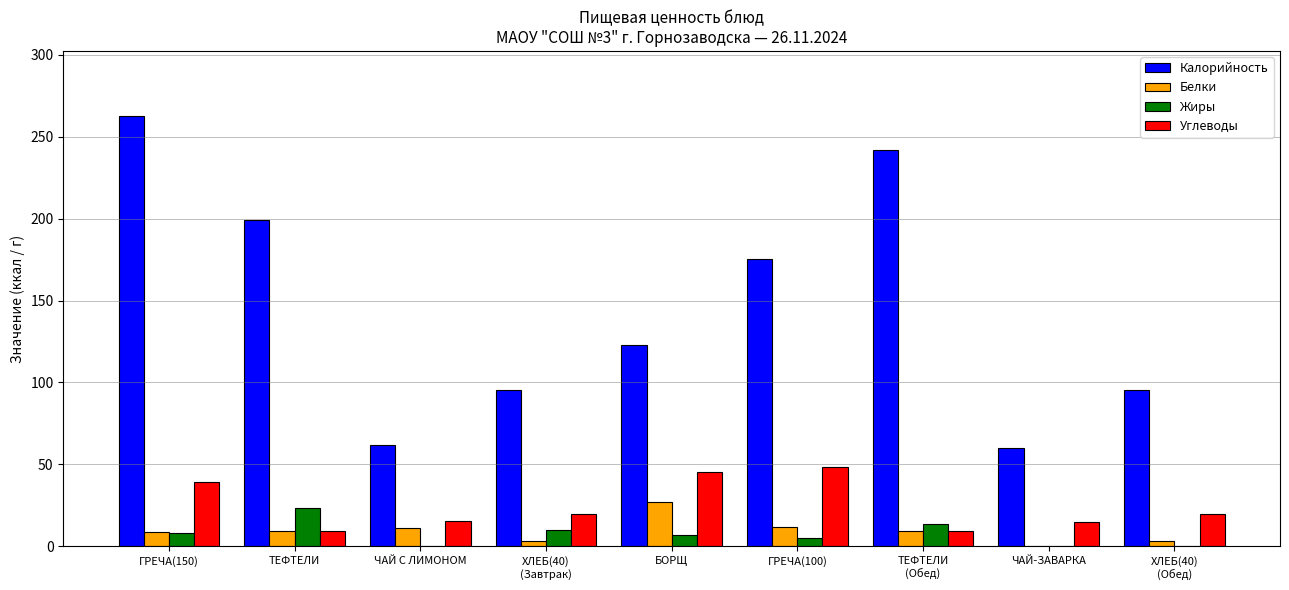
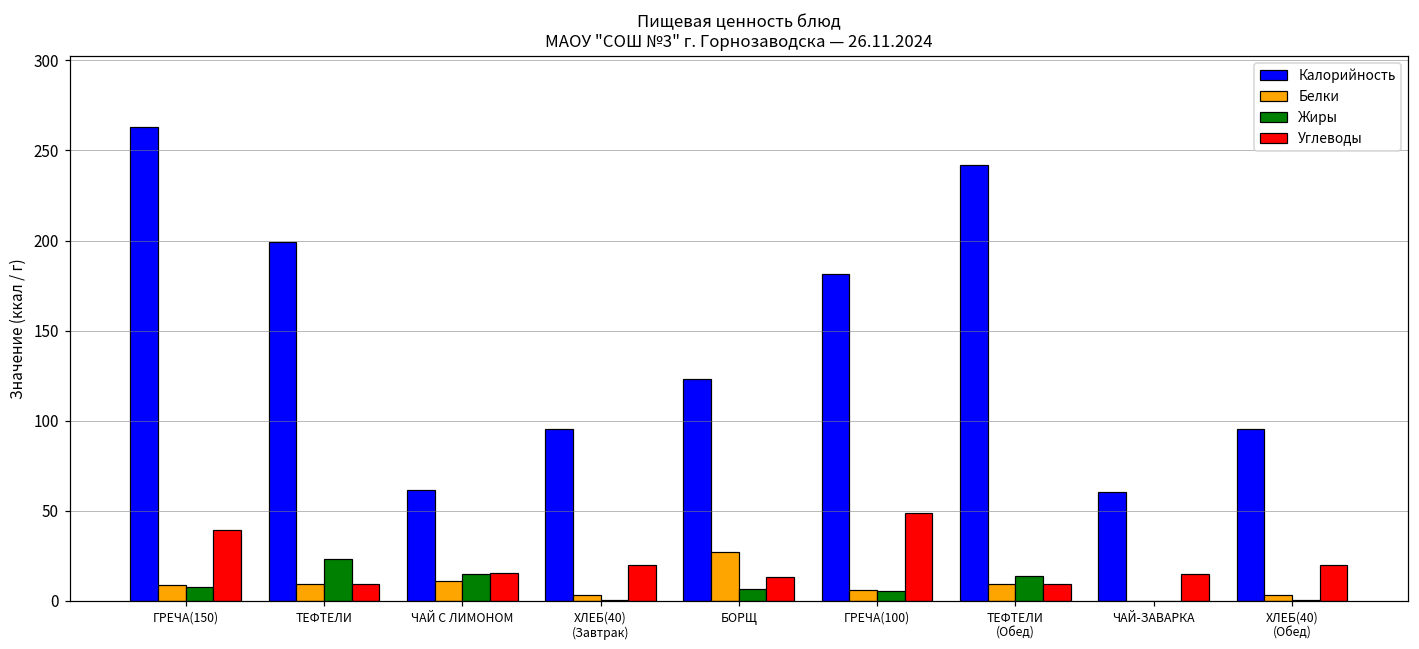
  {
    "Калорийность": {
      "ГРЕЧА(150)": 263,
      "ТЕФТЕЛИ": 199,
      "ЧАЙ С ЛИМОНОМ": 62,
      "ХЛЕБ(40) (Завтрак)": 95,
      "БОРЩ": 123,
-     "ГРЕЧА(100)": 176,
+     "ГРЕЧА(100)": 182,
      "ТЕФТЕЛИ (Обед)": 242,
      "ЧАЙ-ЗАВАРКА": 60,
      "ХЛЕБ(40) (Обед)": 95
    },
    "Белки": {
      "ГРЕЧА(150)": 9,
      "ТЕФТЕЛИ": 10,
      "ЧАЙ С ЛИМОНОМ": 11,
      "ХЛЕБ(40) (Завтрак)": 3,
      "БОРЩ": 27,
-     "ГРЕЧА(100)": 12,
+     "ГРЕЧА(100)": 6,
      "ТЕФТЕЛИ (Обед)": 10,
      "ЧАЙ-ЗАВАРКА": 0,
      "ХЛЕБ(40) (Обед)": 3
    },
    "Жиры": {
      "ГРЕЧА(150)": 8,
      "ТЕФТЕЛИ": 23,
-     "ЧАЙ С ЛИМОНОМ": 0,
-     "ХЛЕБ(40) (Завтрак)": 10,
+     "ЧАЙ С ЛИМОНОМ": 15,
+     "ХЛЕБ(40) (Завтрак)": 0,
      "БОРЩ": 7,
      "ГРЕЧА(100)": 5,
      "ТЕФТЕЛИ (Обед)": 14,
      "ЧАЙ-ЗАВАРКА": 0
    },
    "Углеводы": {
      "ГРЕЧА(150)": 39,
      "ТЕФТЕЛИ": 9,
      "ЧАЙ С ЛИМОНОМ": 15,
      "ХЛЕБ(40) (Завтрак)": 20,
-     "БОРЩ": 45,
+     "БОРЩ": 14,
      "ГРЕЧА(100)": 49,
      "ТЕФТЕЛИ (Обед)": 9,
      "ЧАЙ-ЗАВАРКА": 15,
      "ХЛЕБ(40) (Обед)": 20
    }
  }
